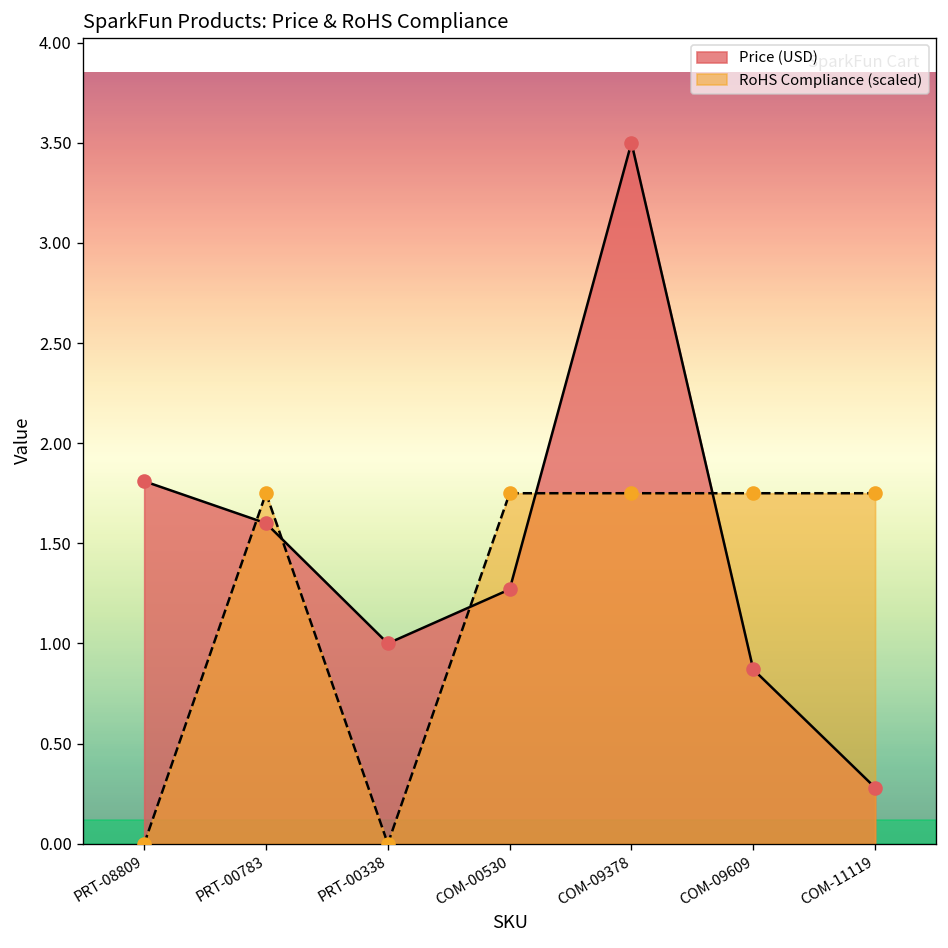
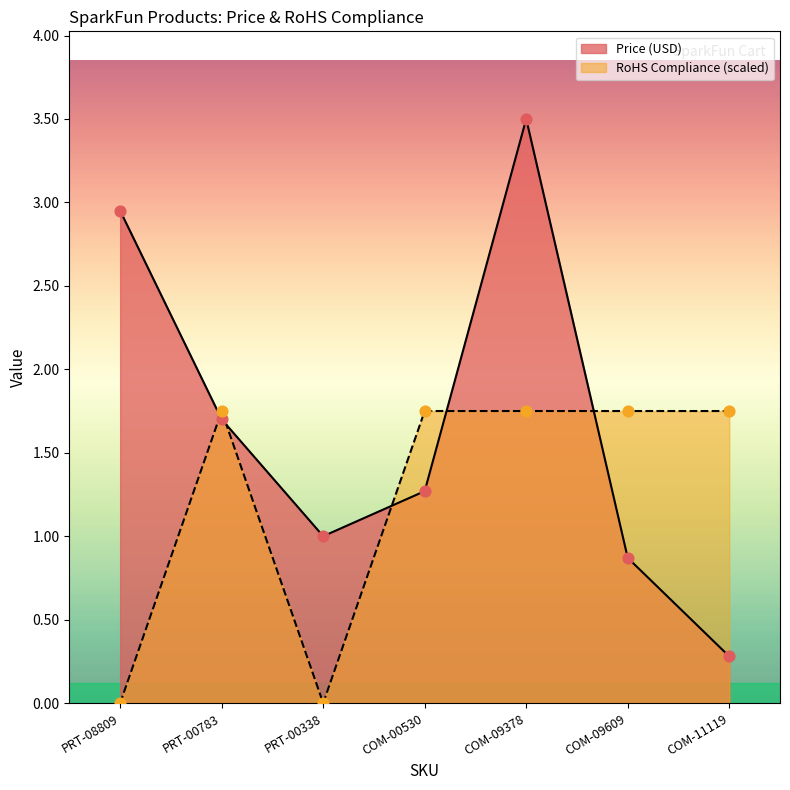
  {
    "Price (USD)": {
-     "PRT-08809": 1.81,
-     "PRT-00783": 1.6,
+     "PRT-08809": 2.95,
+     "PRT-00783": 1.7,
      "PRT-00338": 1.00,
      "COM-00530": 1.27,
      "COM-09378": 3.50,
      "COM-09609": 0.87,
      "COM-11119": 0.28
    },
    "RoHS Compliance (scaled)": {
      "PRT-00783": 1.75,
      "COM-00530": 1.75,
      "COM-09378": 1.75,
      "COM-09609": 1.75,
      "COM-11119": 1.75
    }
  }
